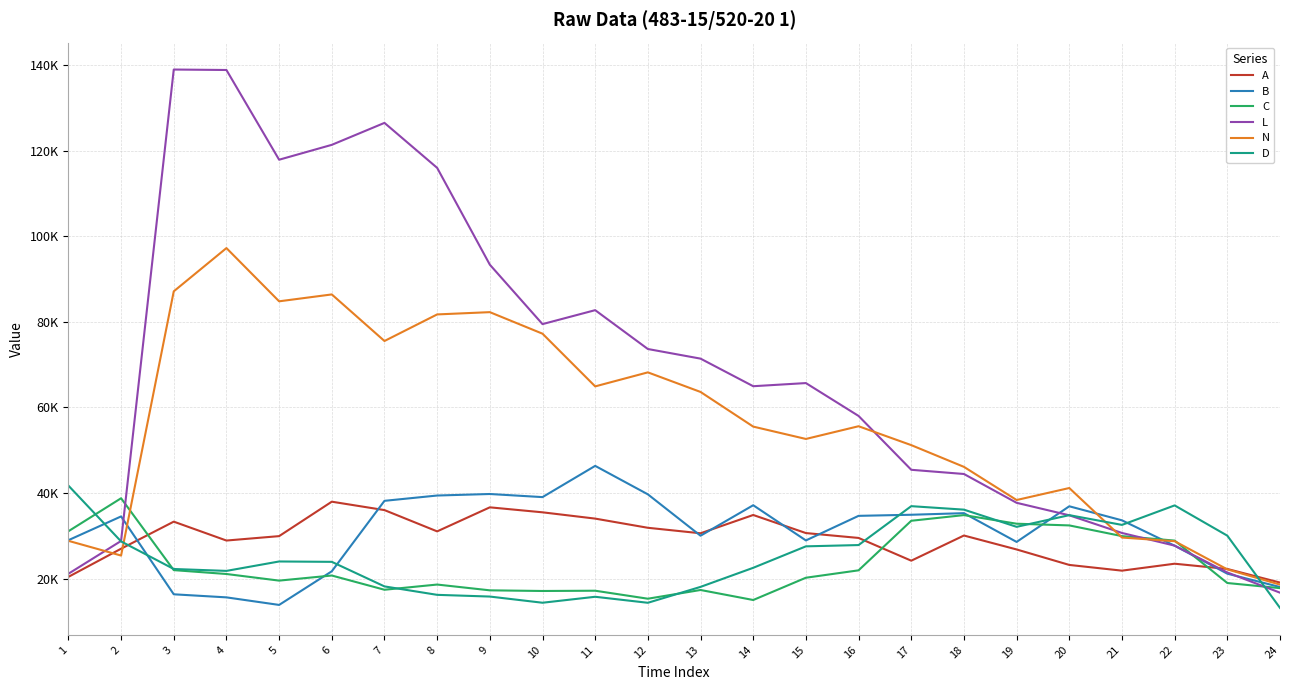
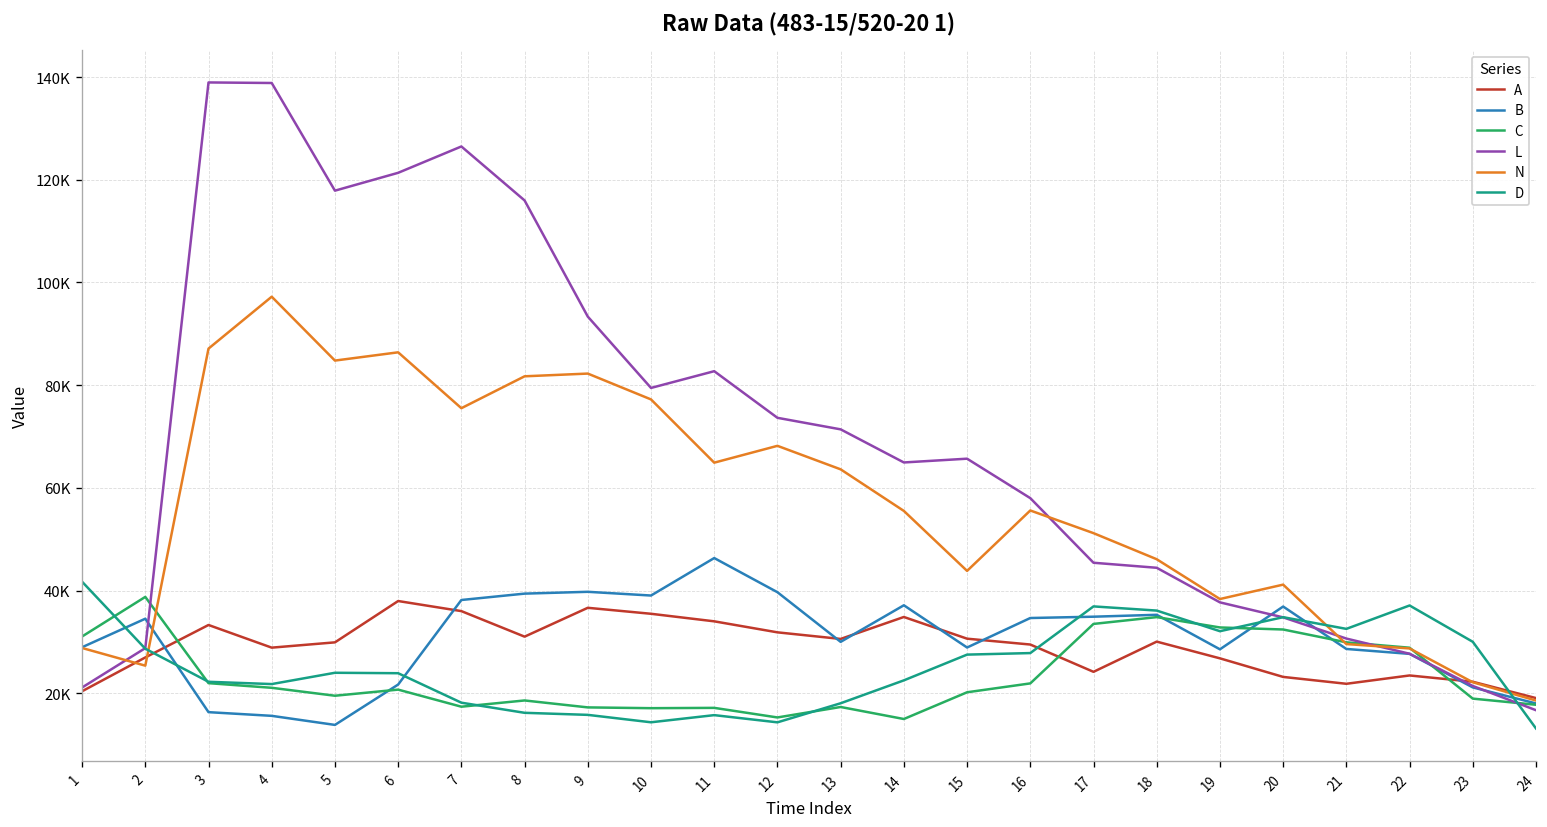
  {
    "A": {
      "1": 20000,
      "2": 27000,
      "3": 33000,
      "4": 29000,
      "5": 30000,
      "6": 38000,
      "7": 36000,
      "8": 31000,
      "9": 37000,
      "10": 35000,
      "11": 34000,
      "12": 32000,
      "14": 35000,
      "15": 31000,
      "16": 29000,
      "17": 24000,
      "18": 30000,
      "19": 27000,
      "20": 23000,
      "21": 22000,
      "22": 23000
    },
    "B": {
      "2": 35000,
      "3": 16000,
      "4": 16000,
      "5": 14000,
      "6": 22000,
      "7": 38000,
      "8": 39000,
      "9": 40000,
      "10": 39000,
      "11": 46000,
      "12": 40000,
      "14": 37000,
      "15": 29000,
      "16": 35000,
      "17": 35000,
      "19": 29000,
      "20": 37000,
-     "21": 34000
+     "21": 29000
    },
    "L": {
      "1": 21000,
      "3": 139000,
      "4": 139000,
      "5": 118000,
      "6": 121000,
      "7": 126000,
      "8": 116000,
      "9": 93000,
      "10": 79000,
      "11": 83000,
      "12": 74000,
      "13": 71000,
      "14": 65000,
      "15": 66000,
      "16": 58000,
      "17": 45000,
      "18": 44000,
      "19": 38000,
      "21": 31000,
      "24": 17000
    },
    "N": {
      "2": 25000,
      "3": 87000,
      "4": 97000,
      "5": 85000,
      "6": 86000,
      "7": 76000,
      "8": 82000,
      "9": 82000,
      "10": 77000,
      "11": 65000,
      "12": 68000,
      "13": 64000,
      "14": 56000,
-     "15": 53000,
+     "15": 44000,
      "16": 56000,
      "17": 51000,
      "18": 46000,
      "19": 38000,
      "20": 41000
    }
  }
